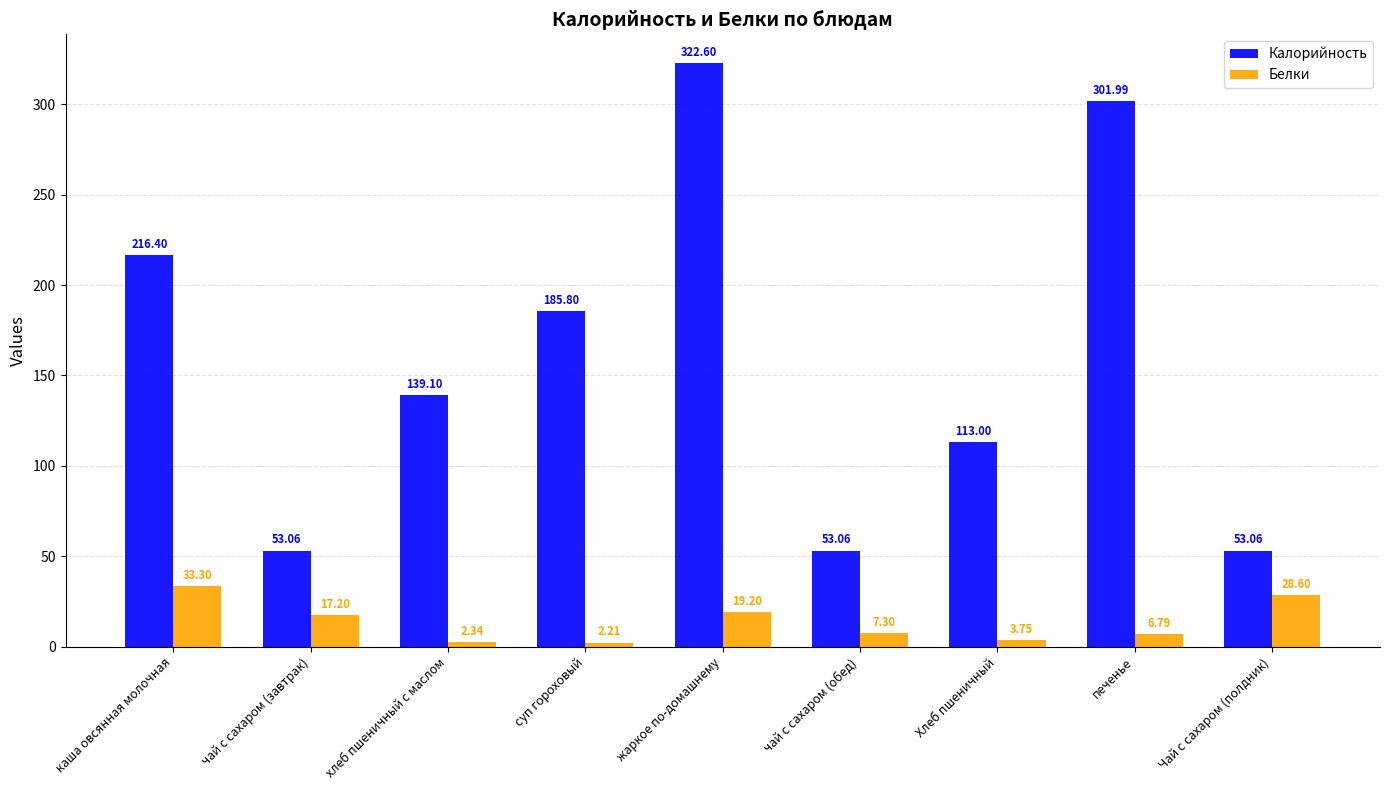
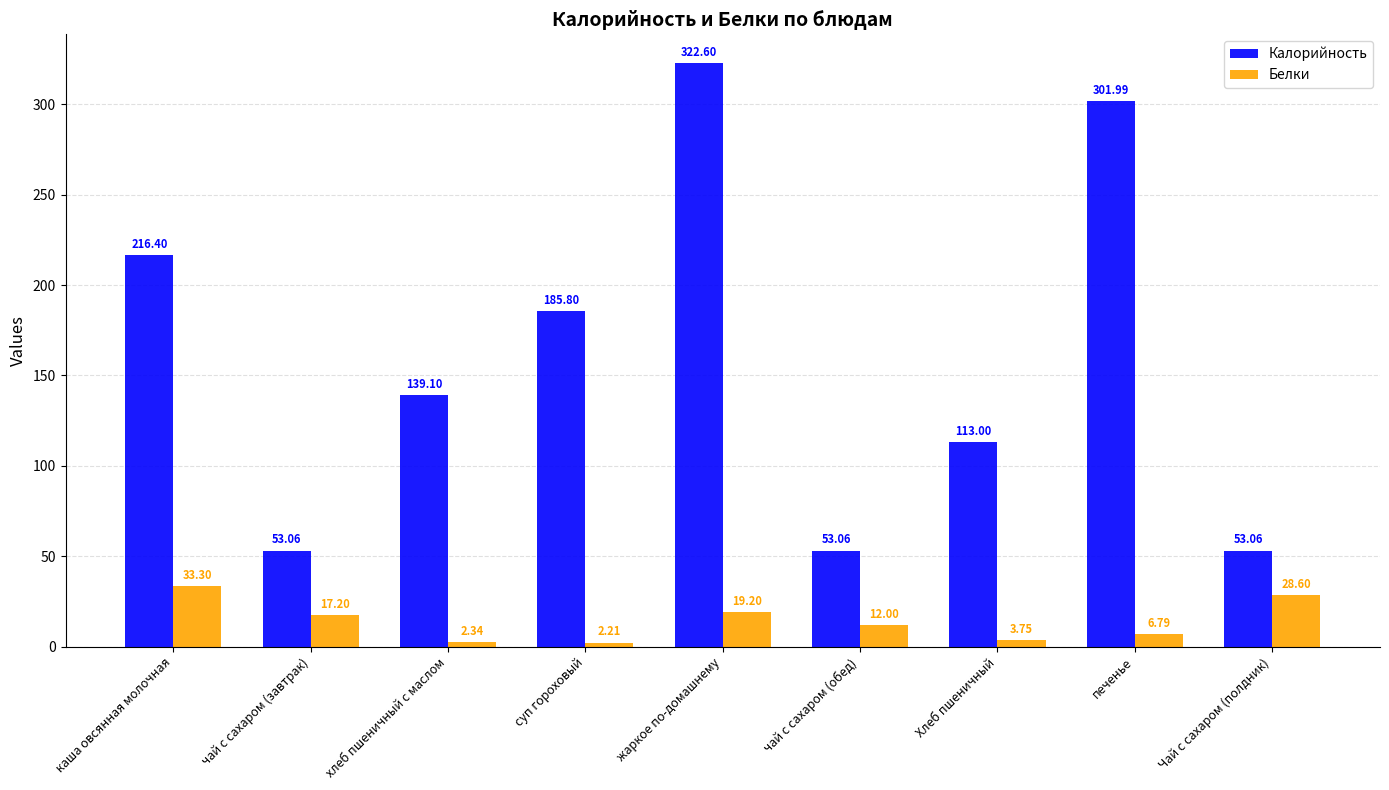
  {
    "Калорийность": {
      "каша овсянная молочная": 216.40,
      "чай с сахаром (завтрак)": 53.06,
      "хлеб пшеничный с маслом": 139.10,
      "суп гороховый": 185.80,
      "жаркое по-домашнему": 322.60,
      "чай с сахаром (обед)": 53.06,
      "Хлеб пшеничный": 113.00,
      "печенье": 301.99,
      "Чай с сахаром (полдник)": 53.06
    },
    "Белки": {
      "каша овсянная молочная": 33.30,
      "чай с сахаром (завтрак)": 17.20,
      "хлеб пшеничный с маслом": 2.34,
      "суп гороховый": 2.21,
      "жаркое по-домашнему": 19.20,
-     "чай с сахаром (обед)": 7.30,
+     "чай с сахаром (обед)": 12.00,
      "Хлеб пшеничный": 3.75,
      "печенье": 6.79,
      "Чай с сахаром (полдник)": 28.60
    }
  }
